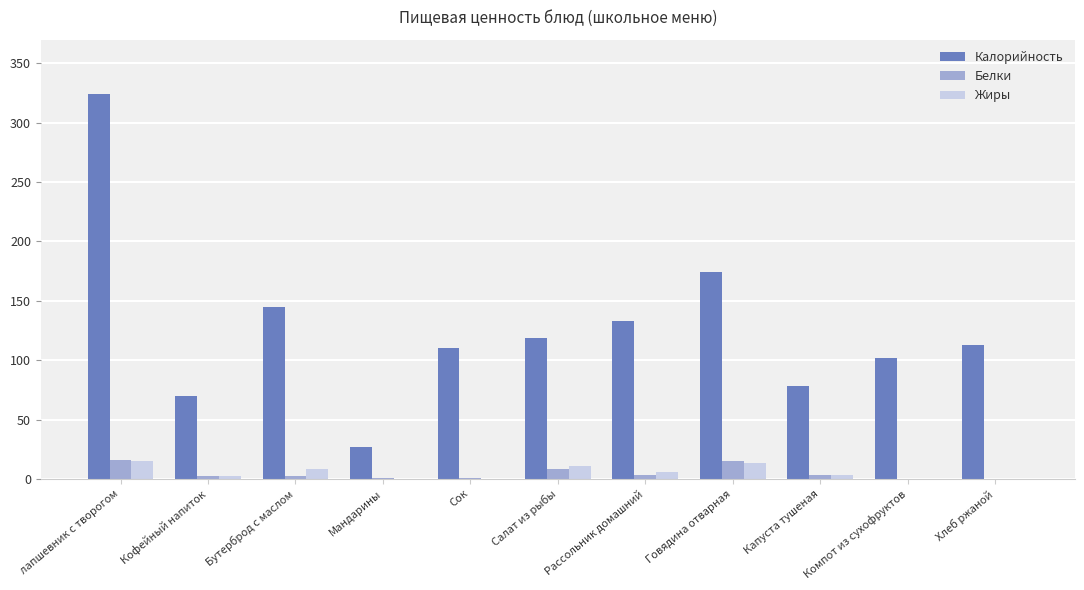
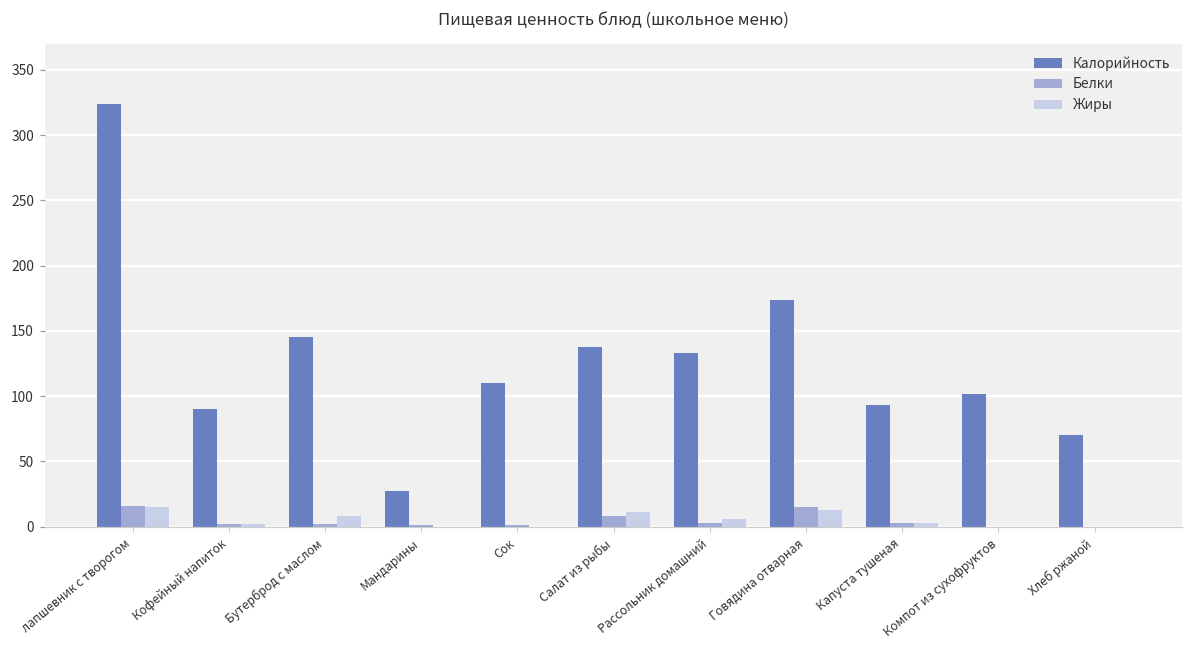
  {
    "Калорийность": {
      "лапшевник с творогом": 324,
-     "Кофейный напиток": 70,
+     "Кофейный напиток": 90,
      "Бутерброд с маслом": 145,
      "Мандарины": 27,
      "Сок": 110,
-     "Салат из рыбы": 119,
+     "Салат из рыбы": 138,
      "Рассольник домашний": 133,
      "Говядина отварная": 174,
-     "Капуста тушеная": 78,
+     "Капуста тушеная": 93,
      "Компот из сухофруктов": 102,
-     "Хлеб ржаной": 113
+     "Хлеб ржаной": 70
    }
  }
